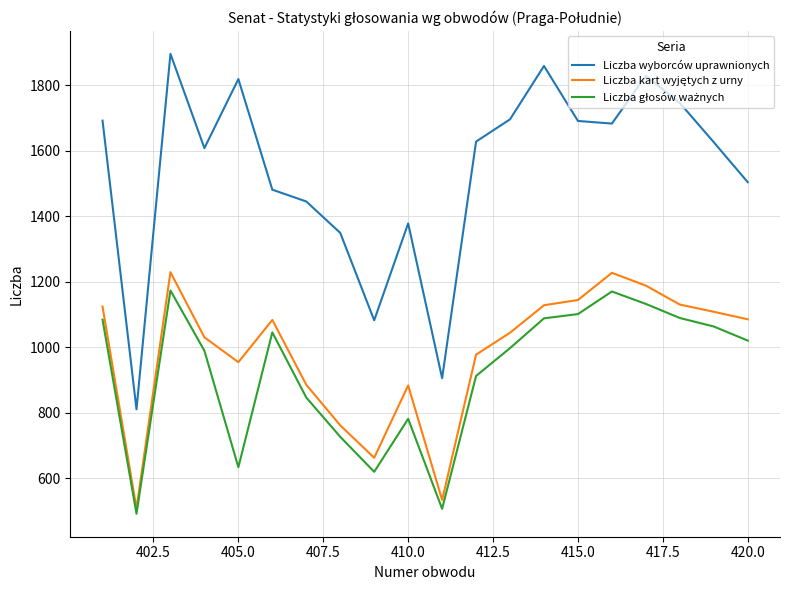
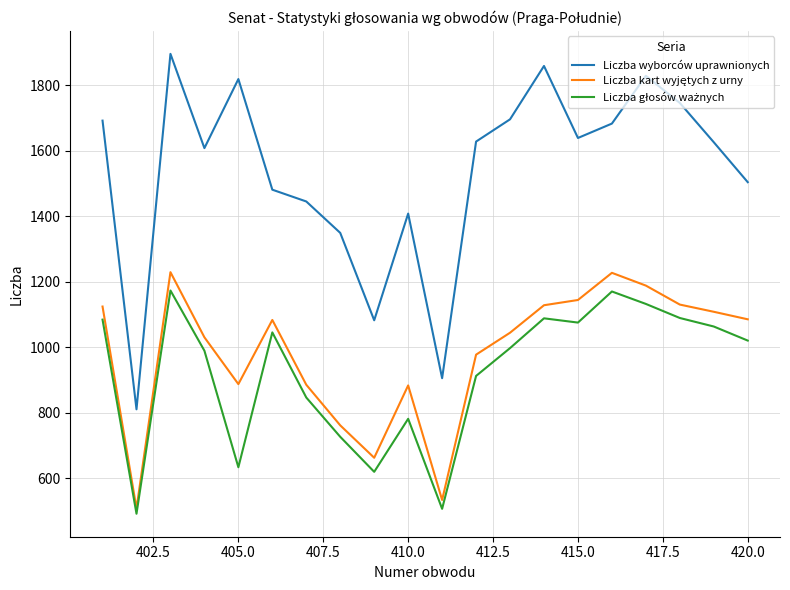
  {
    "Liczba wyborców uprawnionych": {
      "405.0": 1820,
-     "410.0": 1380,
-     "415.0": 1690,
+     "410.0": 1410,
+     "415.0": 1640,
      "420.0": 1500
    },
    "Liczba kart wyjętych z urny": {
-     "405.0": 950,
+     "405.0": 890,
      "410.0": 880,
      "415.0": 1140,
      "420.0": 1090
    },
    "Liczba głosów ważnych": {
      "405.0": 630,
      "410.0": 780,
-     "415.0": 1100,
+     "415.0": 1080,
      "420.0": 1020
    }
  }
